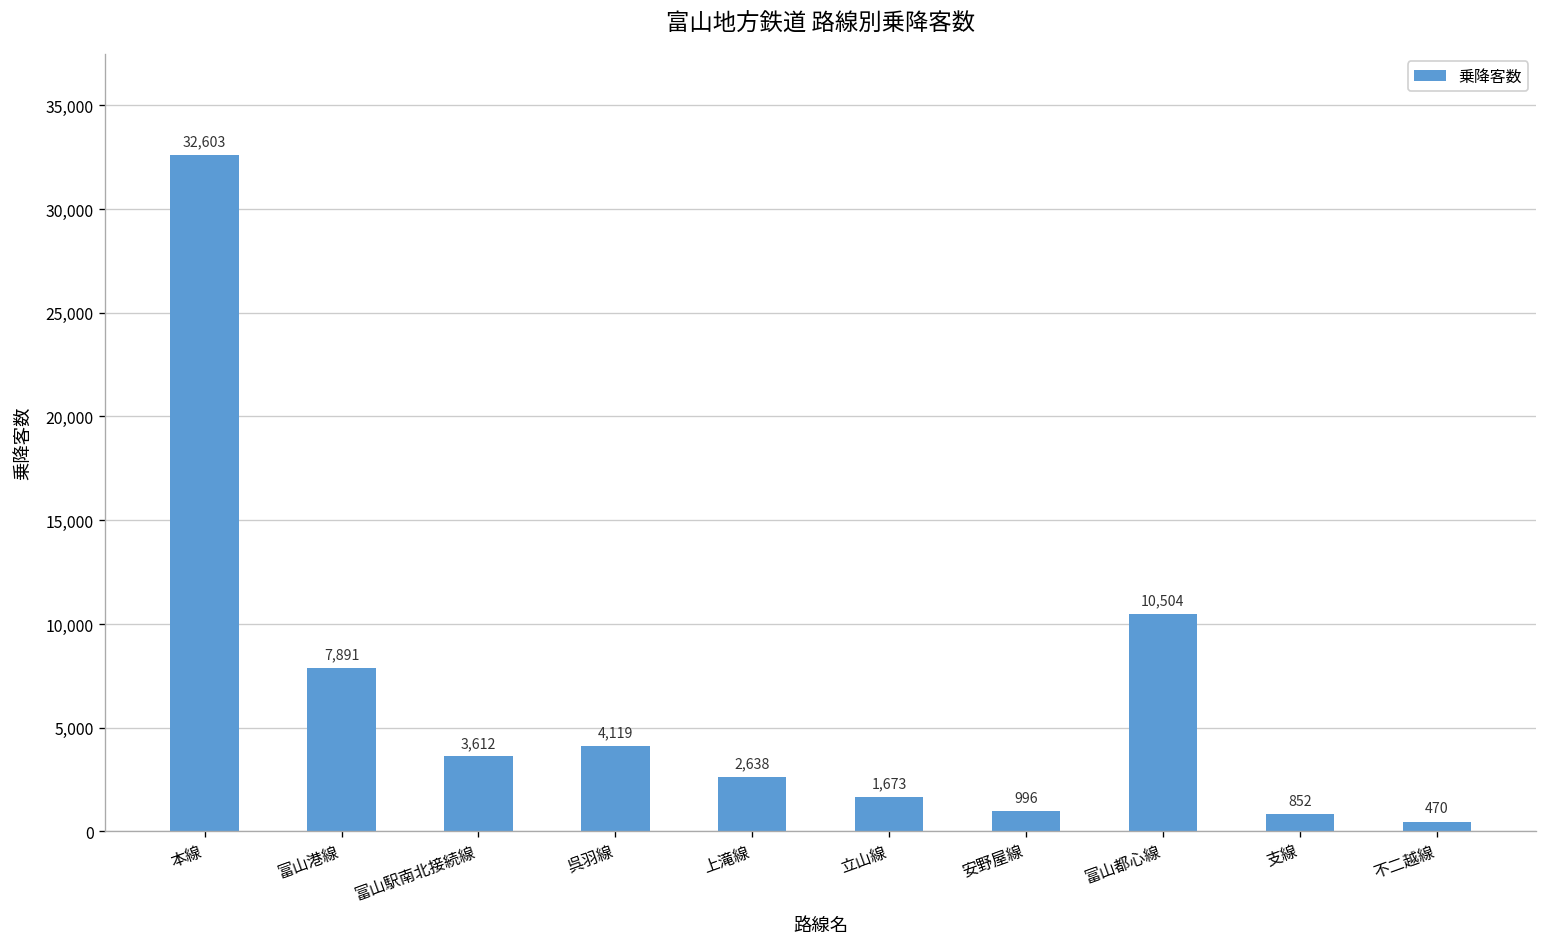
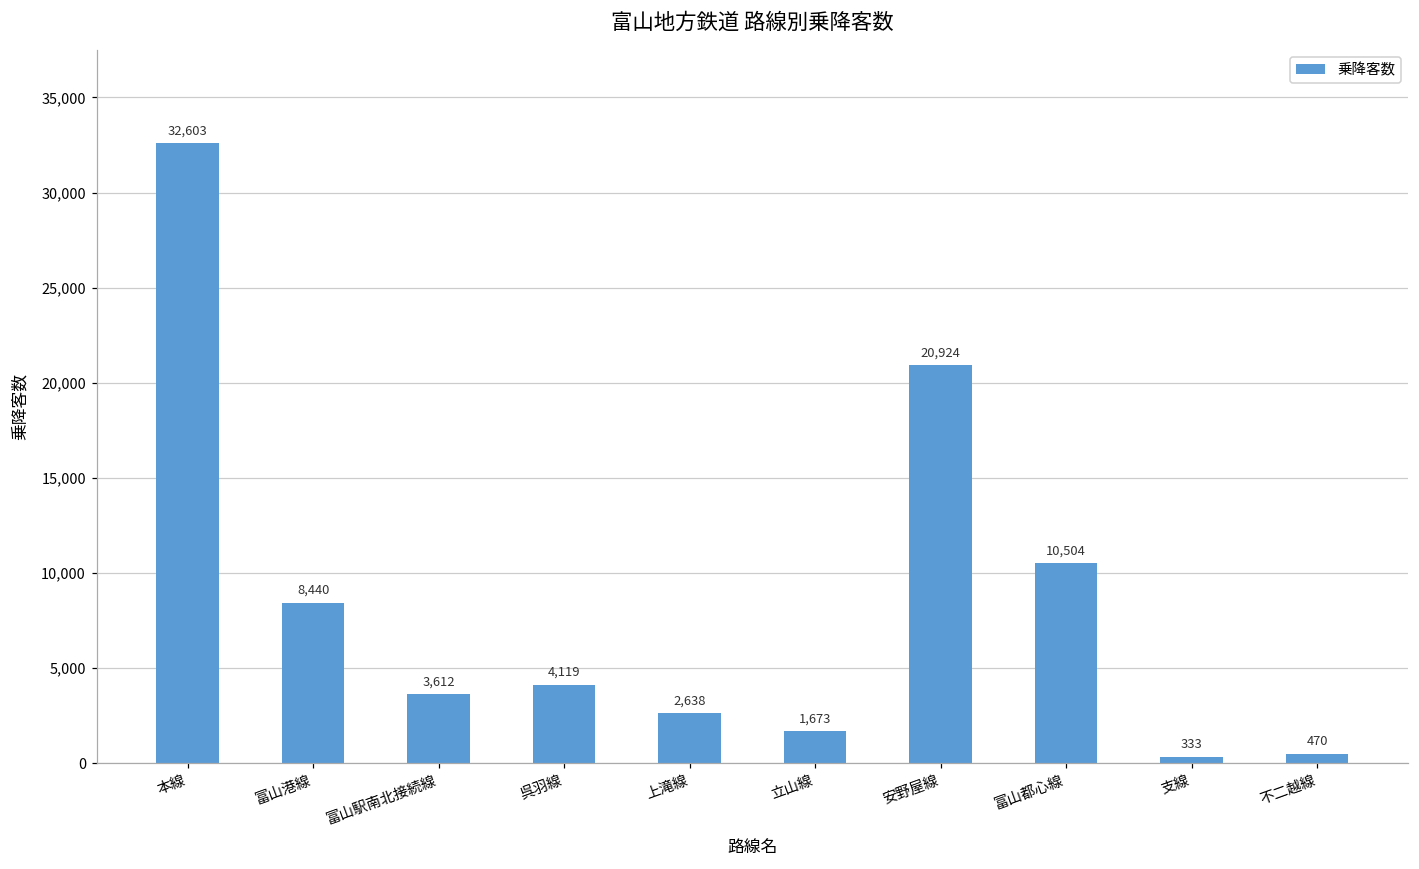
  {
    "本線": "32,603",
-   "富山港線": "7,891",
+   "富山港線": "8,440",
    "富山駅南北接続線": "3,612",
    "呉羽線": "4,119",
    "上滝線": "2,638",
    "立山線": "1,673",
-   "安野屋線": "996",
+   "安野屋線": "20,924",
    "富山都心線": "10,504",
-   "支線": "852",
+   "支線": "333",
    "不二越線": "470"
  }
